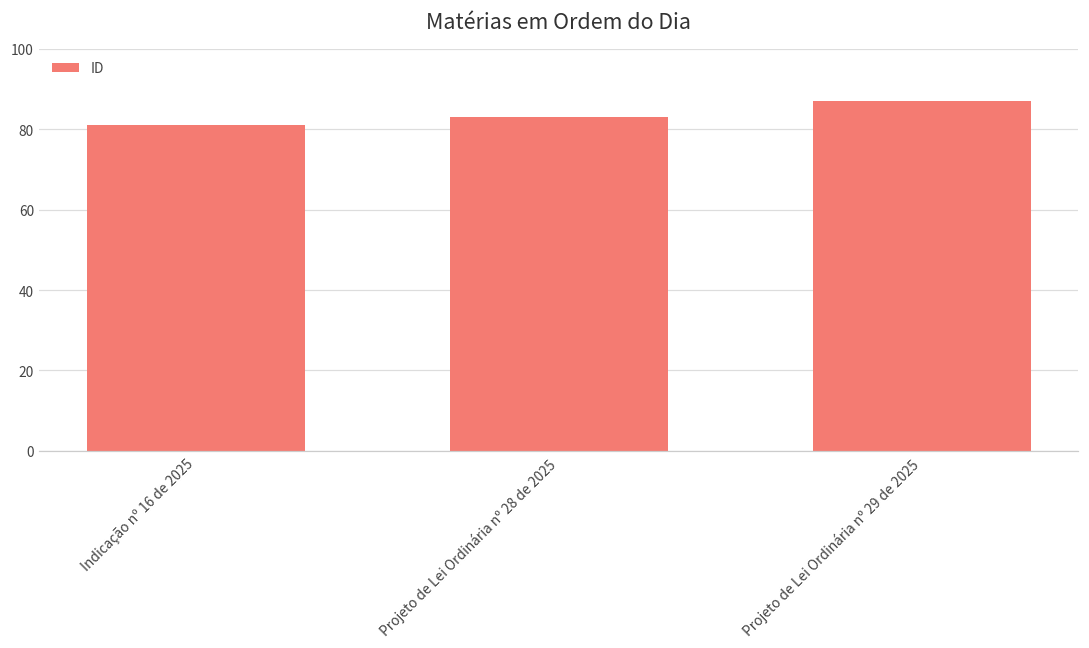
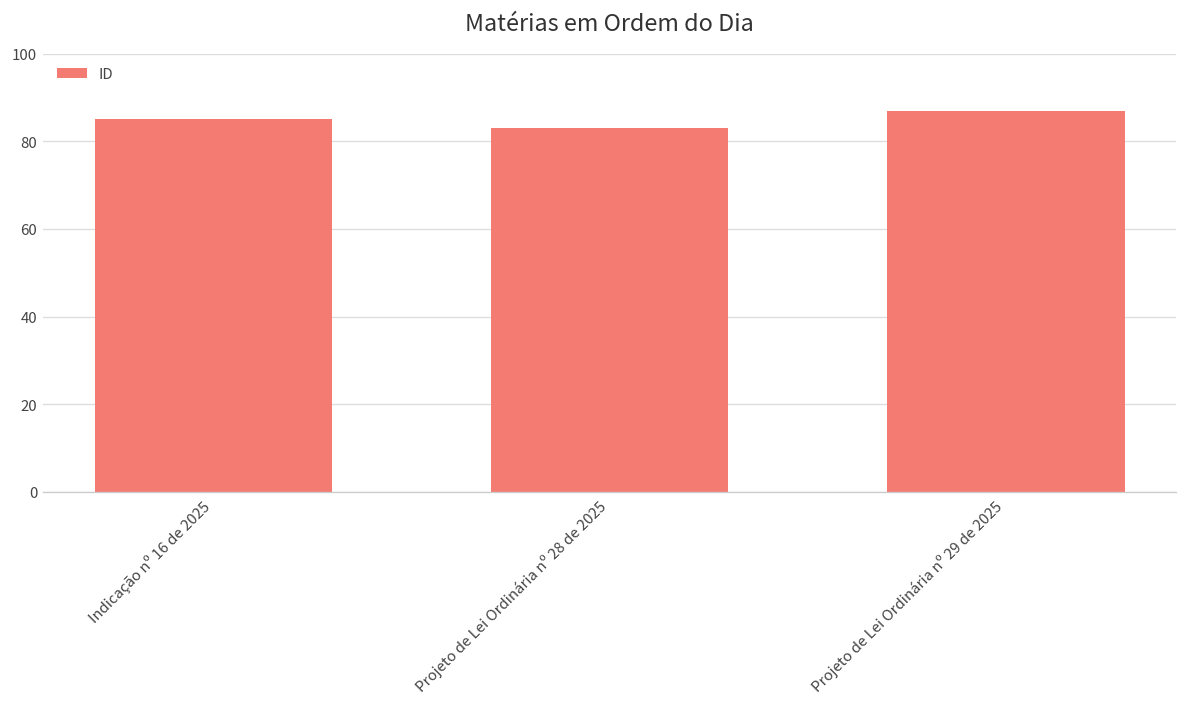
  {
-   "Indicação nº 16 de 2025": 81,
+   "Indicação nº 16 de 2025": 85,
    "Projeto de Lei Ordinária nº 28 de 2025": 83,
    "Projeto de Lei Ordinária nº 29 de 2025": 87
  }
